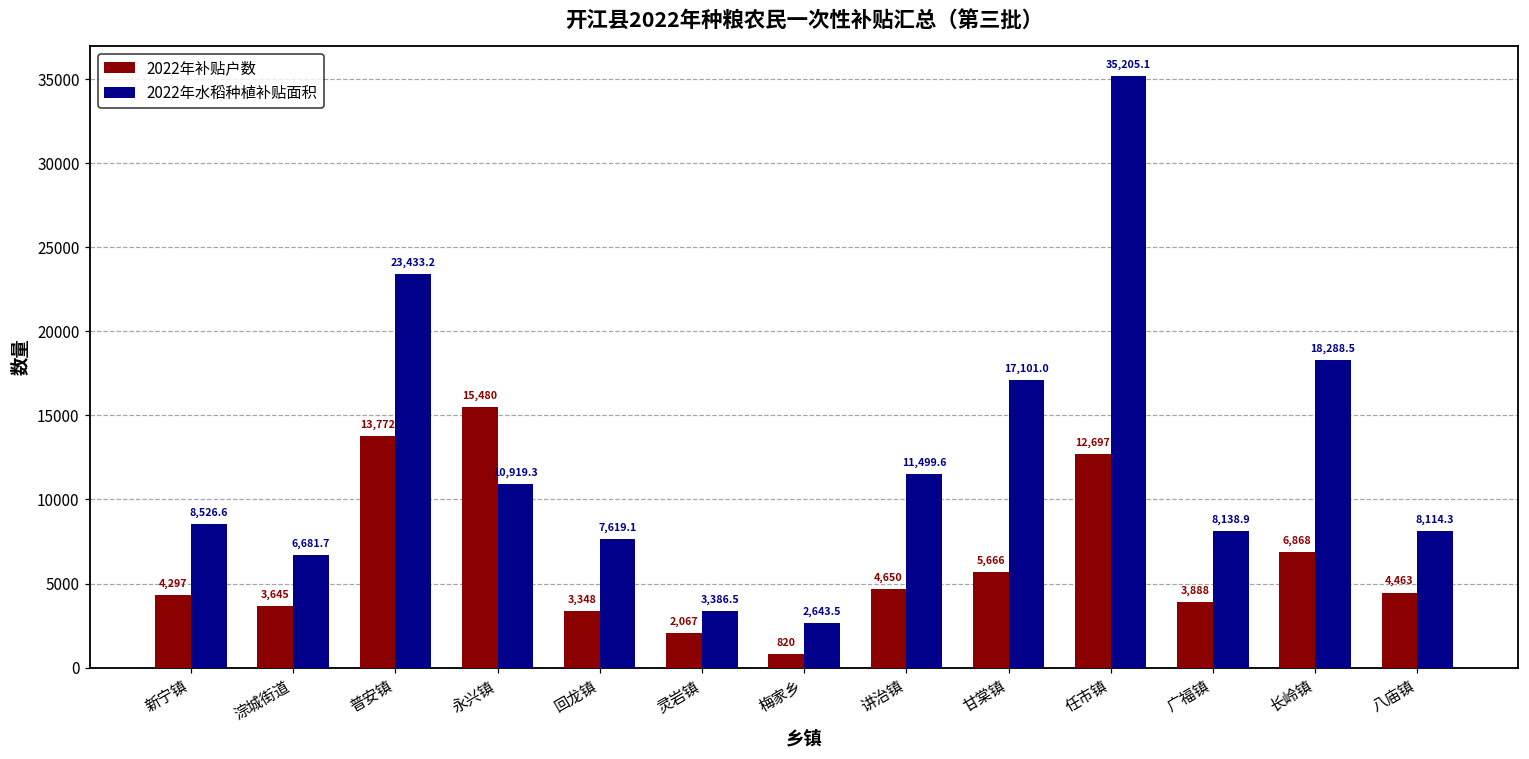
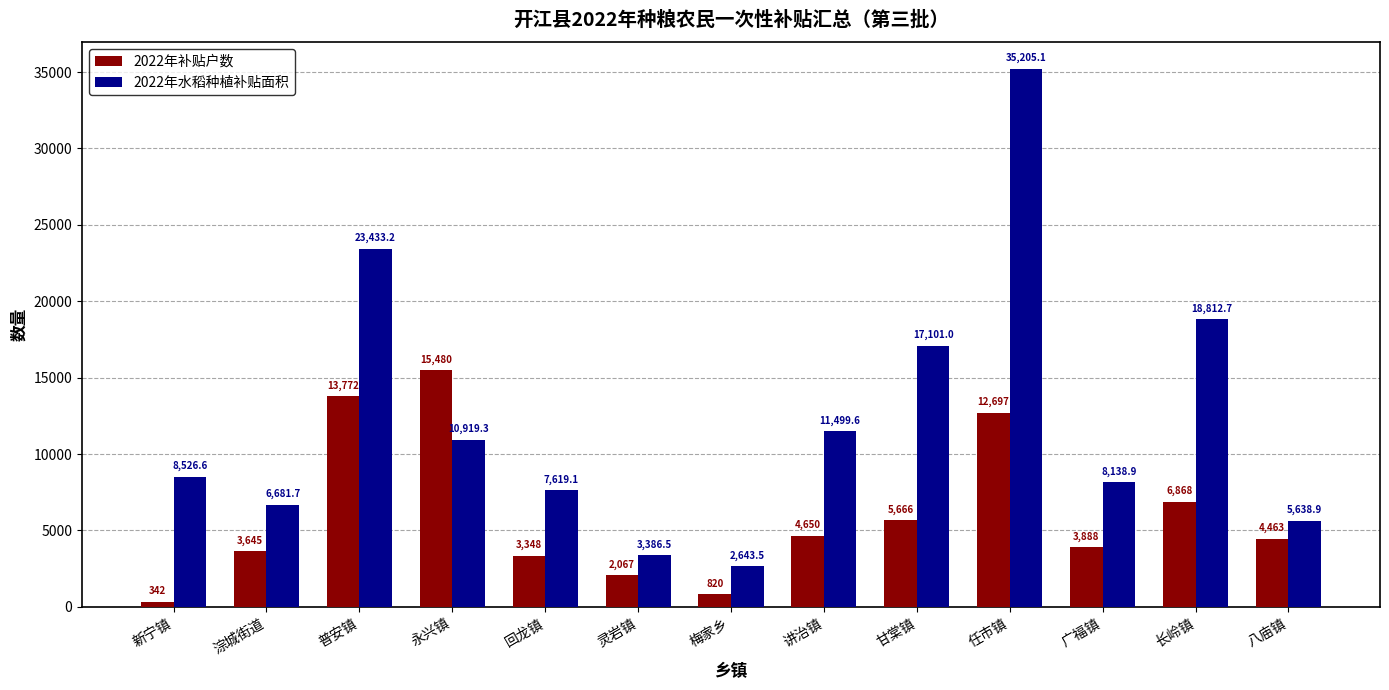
  {
    "2022年补贴户数": {
-     "新宁镇": "4,297",
+     "新宁镇": "342",
      "淙城街道": "3,645",
      "普安镇": "13,772",
      "永兴镇": "15,480",
      "回龙镇": "3,348",
      "灵岩镇": "2,067",
      "梅家乡": "820",
      "讲治镇": "4,650",
      "甘棠镇": "5,666",
      "任市镇": "12,697",
      "广福镇": "3,888",
      "长岭镇": "6,868",
      "八庙镇": "4,463"
    },
    "2022年水稻种植补贴面积": {
      "新宁镇": "8,526.6",
      "淙城街道": "6,681.7",
      "普安镇": "23,433.2",
      "永兴镇": "10,919.3",
      "回龙镇": "7,619.1",
      "灵岩镇": "3,386.5",
      "梅家乡": "2,643.5",
      "讲治镇": "11,499.6",
      "甘棠镇": "17,101.0",
      "任市镇": "35,205.1",
      "广福镇": "8,138.9",
-     "长岭镇": "18,288.5",
-     "八庙镇": "8,114.3"
+     "长岭镇": "18,812.7",
+     "八庙镇": "5,638.9"
    }
  }
